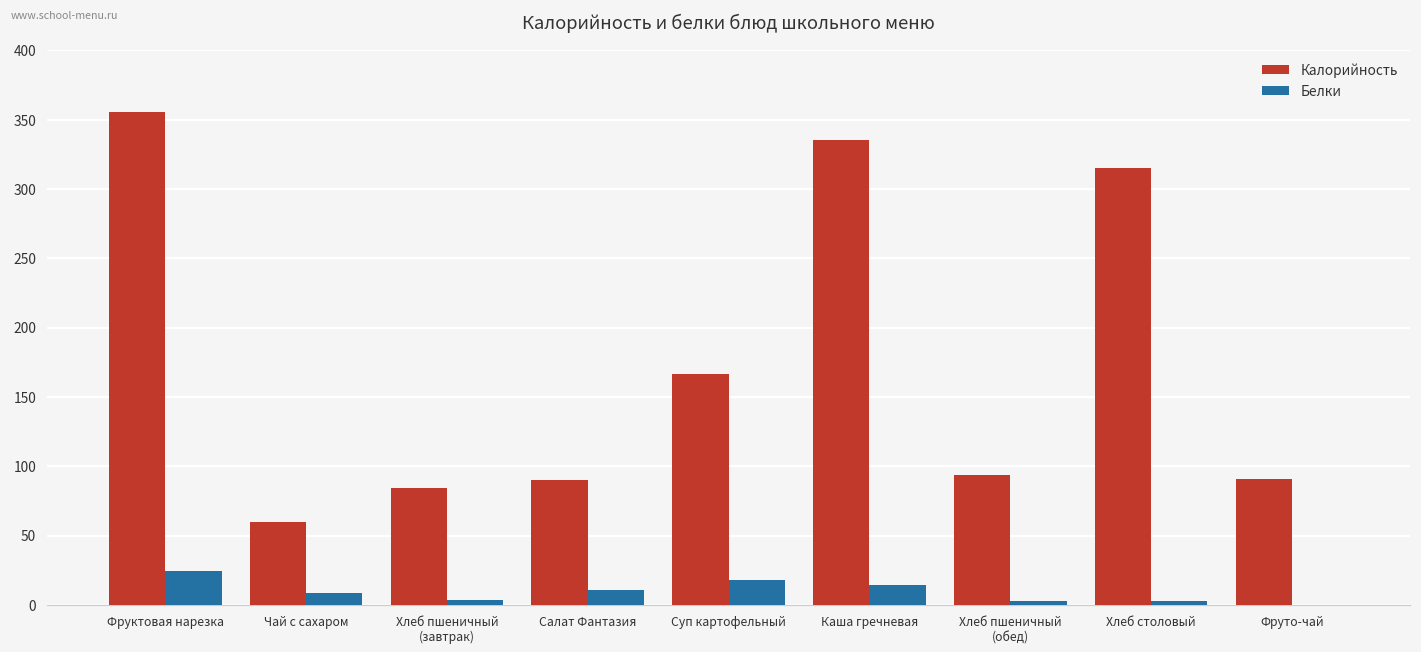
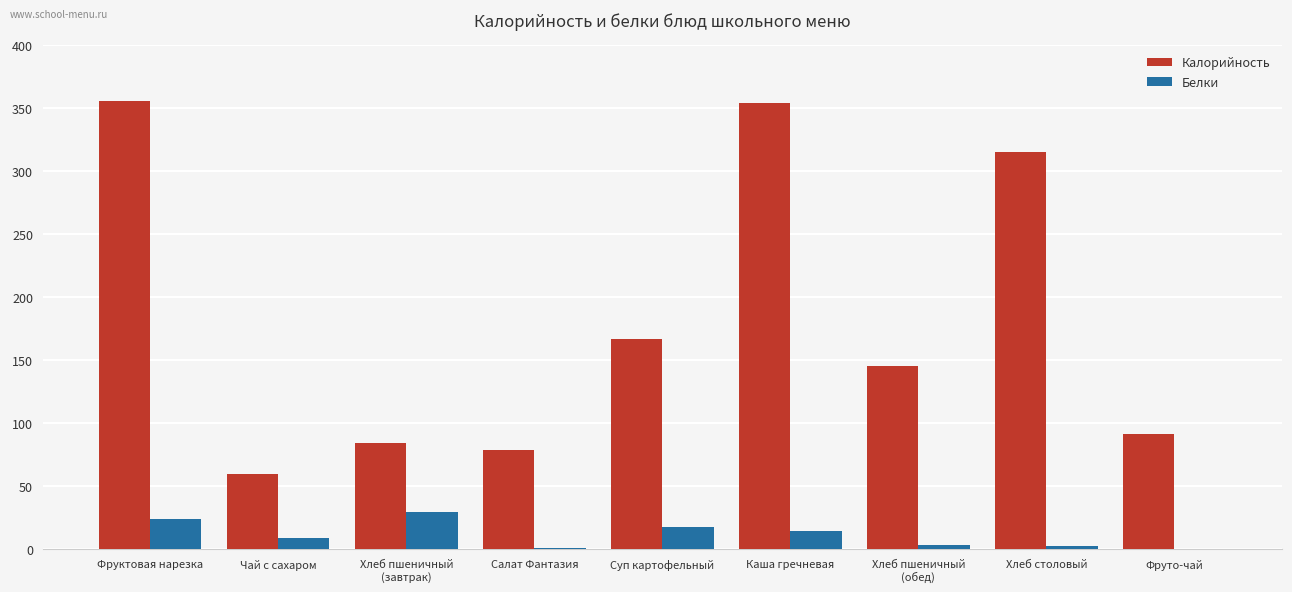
  {
    "Калорийность": {
      "Фруктовая нарезка": 355,
      "Чай с сахаром": 60,
      "Хлеб пшеничный (завтрак)": 84,
-     "Салат Фантазия": 90,
+     "Салат Фантазия": 79,
      "Суп картофельный": 167,
-     "Каша гречневая": 335,
-     "Хлеб пшеничный (обед)": 94,
+     "Каша гречневая": 354,
+     "Хлеб пшеничный (обед)": 145,
      "Хлеб столовый": 315,
      "Фруто-чай": 91
    },
    "Белки": {
      "Фруктовая нарезка": 24,
      "Чай с сахаром": 9,
-     "Хлеб пшеничный (завтрак)": 4,
-     "Салат Фантазия": 11,
+     "Хлеб пшеничный (завтрак)": 29,
+     "Салат Фантазия": 1,
      "Суп картофельный": 18,
      "Каша гречневая": 15,
      "Хлеб пшеничный (обед)": 3,
      "Хлеб столовый": 3,
      "Фруто-чай": 0
    }
  }
